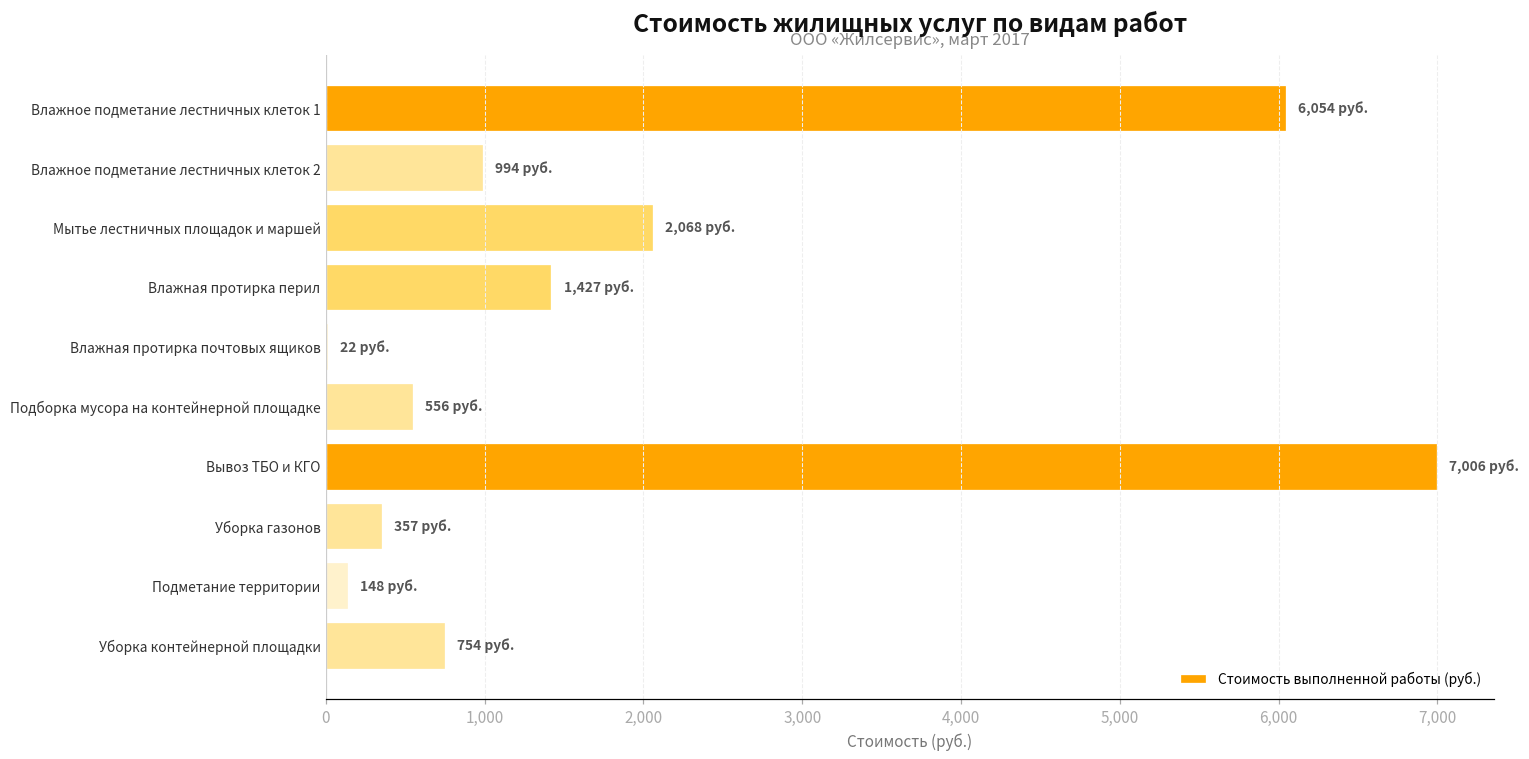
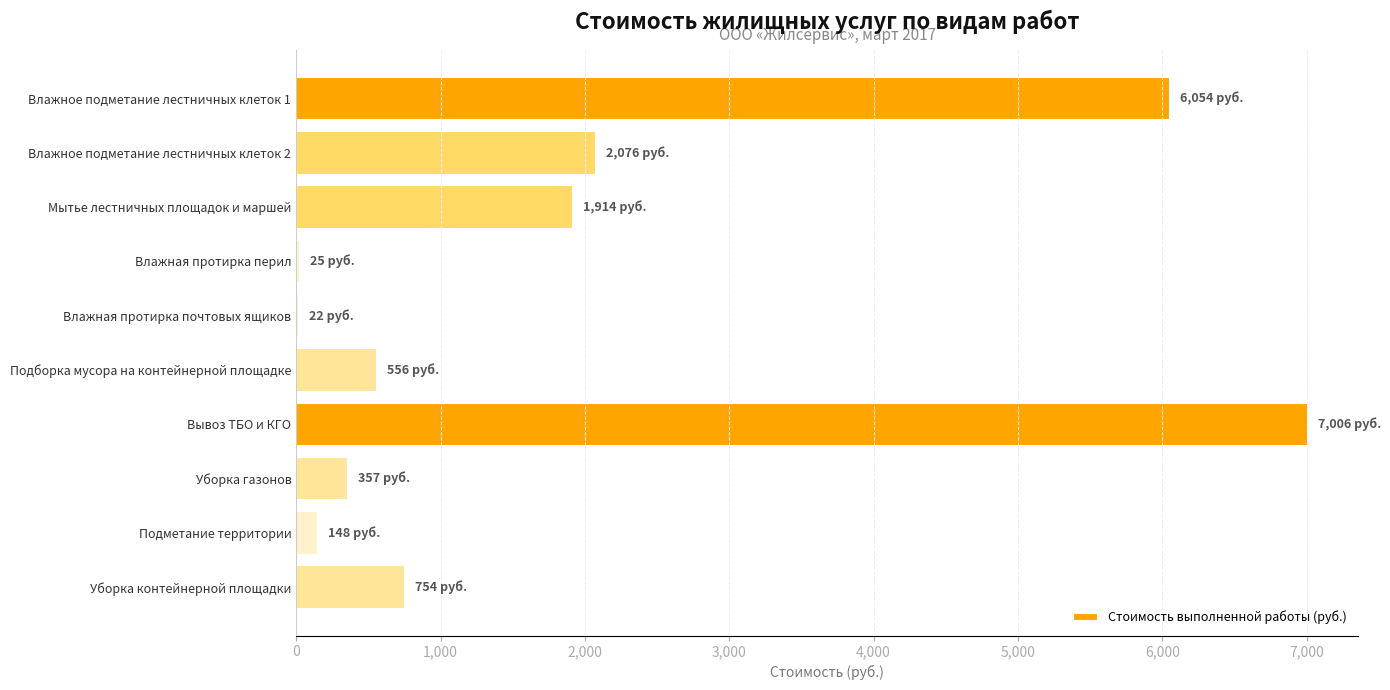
  {
    "Влажное подметание лестничных клеток 1": "6,054",
-   "Влажное подметание лестничных клеток 2": "994",
-   "Мытье лестничных площадок и маршей": "2,068",
-   "Влажная протирка перил": "1,427",
+   "Влажное подметание лестничных клеток 2": "2,076",
+   "Мытье лестничных площадок и маршей": "1,914",
+   "Влажная протирка перил": "25",
    "Влажная протирка почтовых ящиков": "22",
    "Подборка мусора на контейнерной площадке": "556",
    "Вывоз ТБО и КГО": "7,006",
    "Уборка газонов": "357",
    "Подметание территории": "148",
    "Уборка контейнерной площадки": "754"
  }
